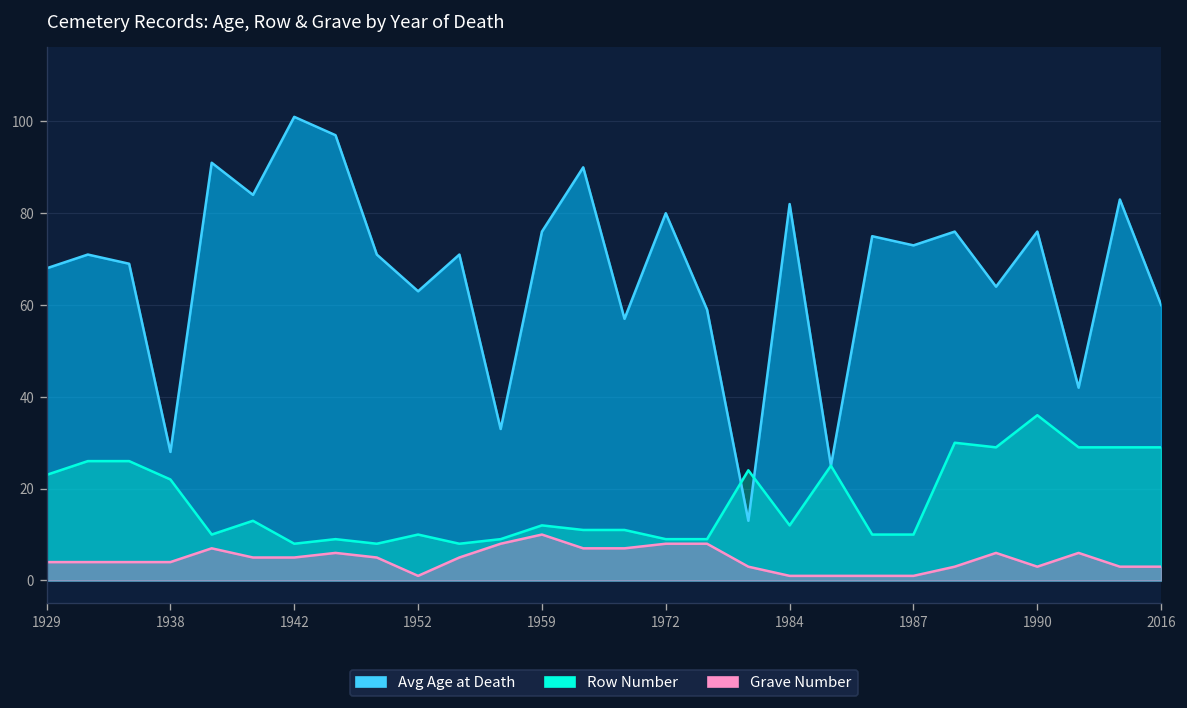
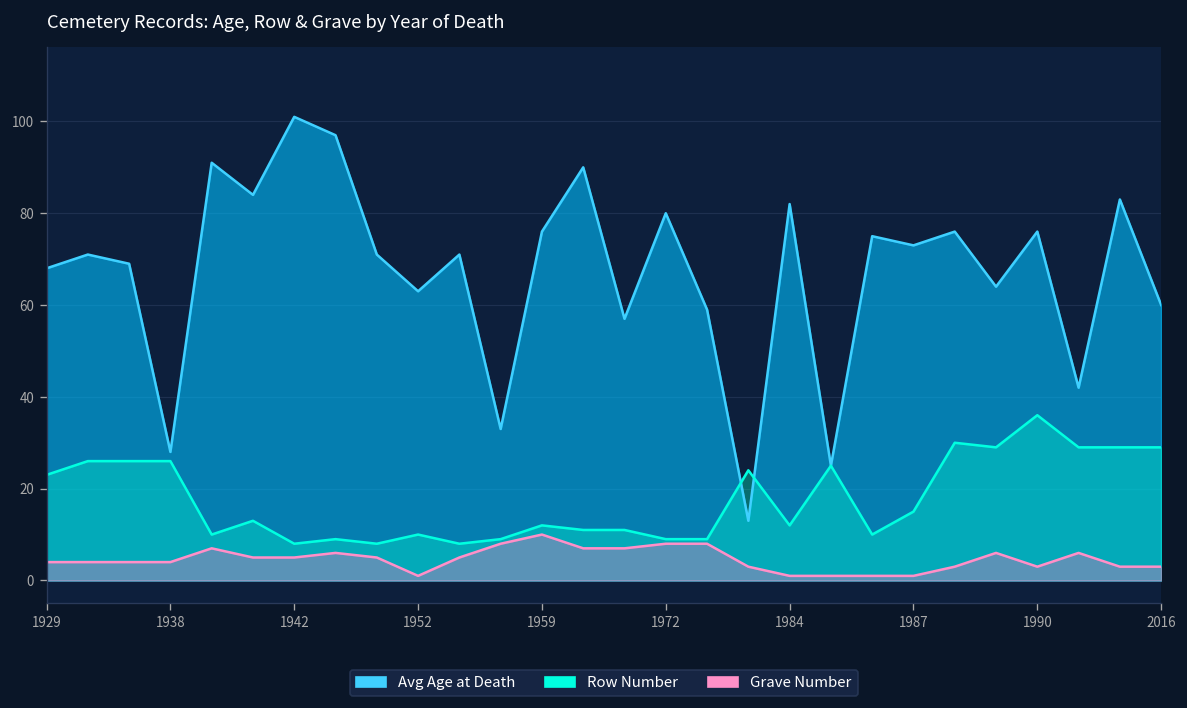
  {
    "Row Number": {
      "1929": 23,
-     "1938": 22,
+     "1938": 26,
      "1942": 8,
      "1952": 10,
      "1959": 12,
      "1972": 9,
      "1984": 12,
-     "1987": 10,
+     "1987": 15,
      "1990": 36,
      "2016": 29
    }
  }
